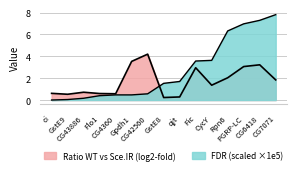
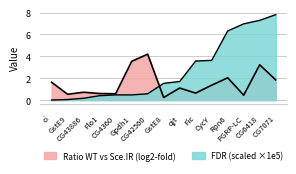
  {
    "Ratio WT vs Sce.IR (log2-fold)": {
-     "ci": 0.6,
+     "ci": 1.6,
      "GstE9": 0.5,
      "CG43886": 0.7,
      "Gpdh1": 3.5,
      "CG42560": 4.2,
      "GstE8": 0.2,
-     "qjt": 0.3,
-     "Fic": 3.0,
+     "qjt": 1.1,
+     "Fic": 0.6,
      "CycY": 1.4,
      "Rpn6": 2.0,
-     "PGRP-LC": 3.1,
+     "PGRP-LC": 0.5,
      "CG6418": 3.2,
      "CG7071": 1.8
    },
    "FDR (scaled ×1e5)": {
      "ci": 0.0,
      "GstE9": 0.0,
      "CG43886": 0.2,
      "Gpdh1": 0.5,
      "CG42560": 0.6,
      "GstE8": 1.5,
      "qjt": 1.7,
      "Fic": 3.6,
      "CycY": 3.6,
      "Rpn6": 6.3,
      "PGRP-LC": 7.0,
      "CG6418": 7.3,
      "CG7071": 7.8
    }
  }
